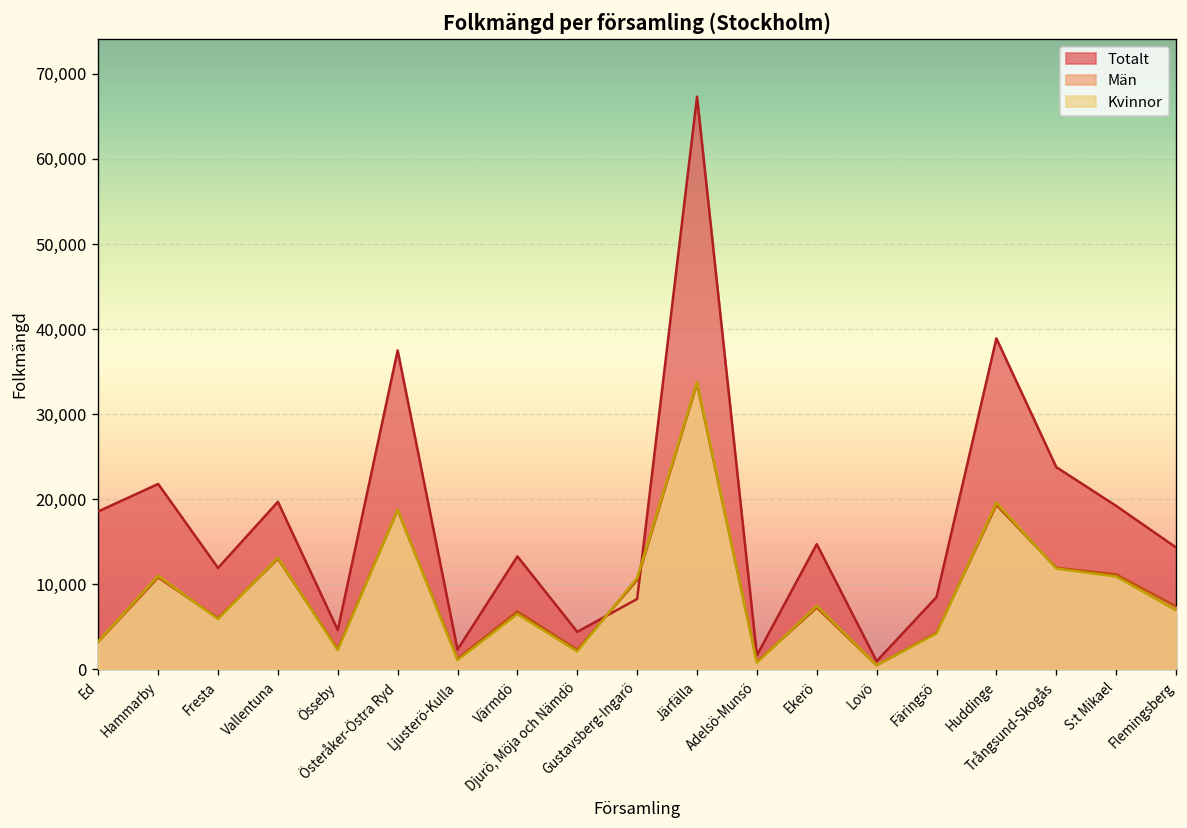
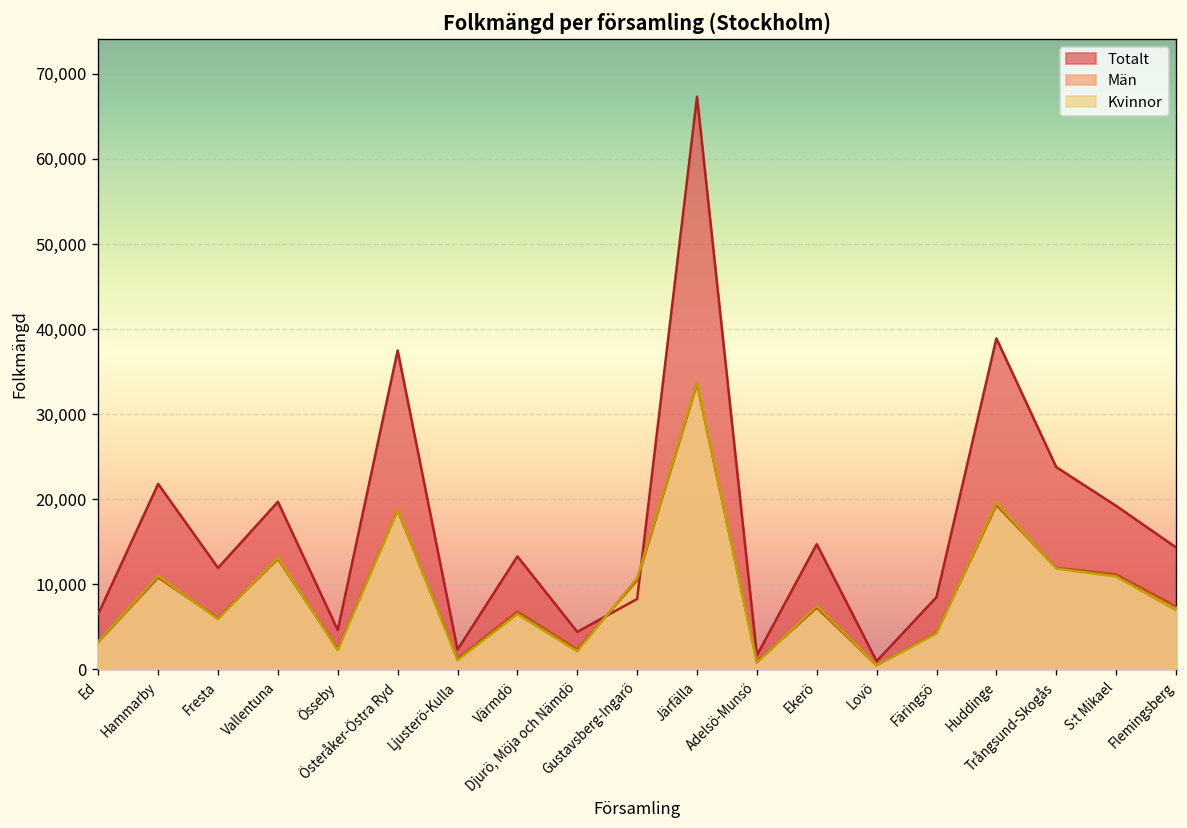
  {
    "Totalt": {
-     "Ed": "19,000",
+     "Ed": "6,000",
      "Hammarby": "22,000",
      "Fresta": "12,000",
      "Vallentuna": "20,000",
      "Össeby": "5,000",
      "Österåker-Östra Ryd": "37,000",
      "Ljusterö-Kulla": "2,000",
      "Värmdö": "13,000",
      "Djurö, Möja och Nämdö": "4,000",
      "Gustavsberg-Ingarö": "8,000",
      "Järfälla": "67,000",
      "Adelsö-Munsö": "2,000",
      "Ekerö": "15,000",
      "Lovö": "1,000",
      "Färingsö": "8,000",
      "Huddinge": "39,000",
      "Trångsund-Skogås": "24,000",
      "S:t Mikael": "19,000",
      "Flemingsberg": "14,000"
    }
  }
